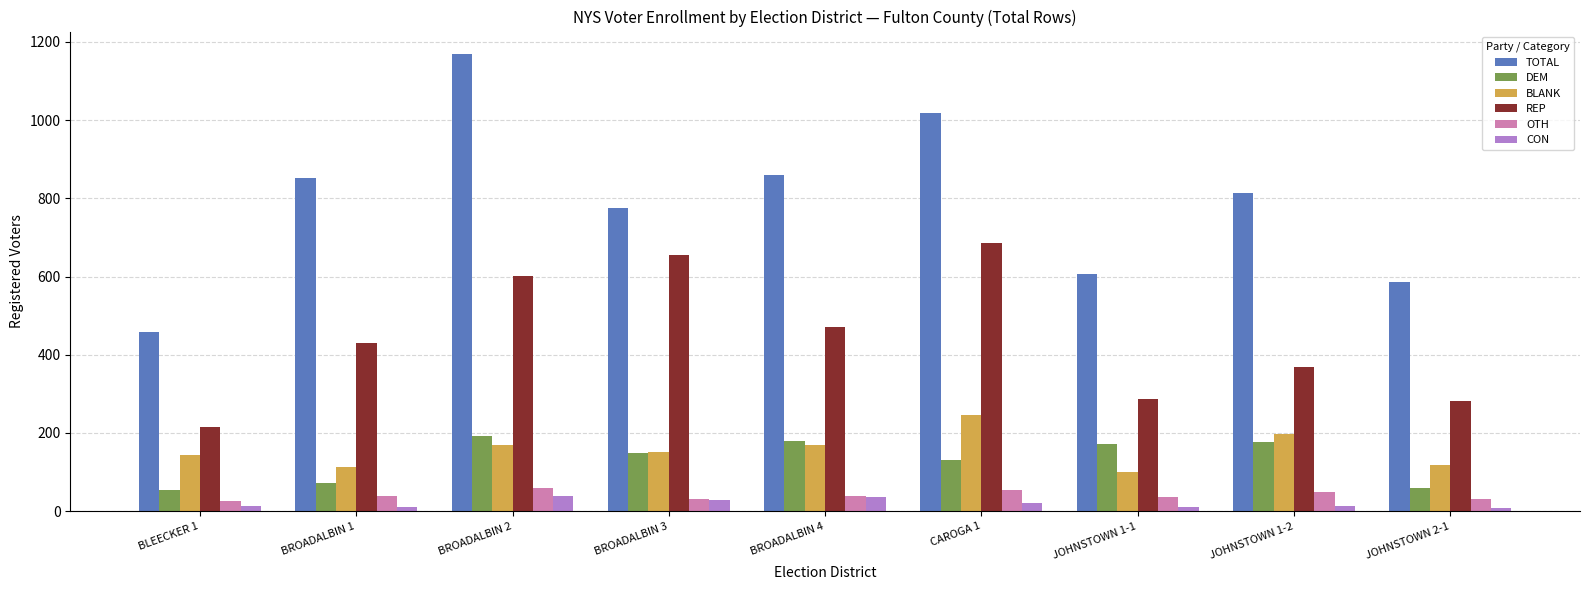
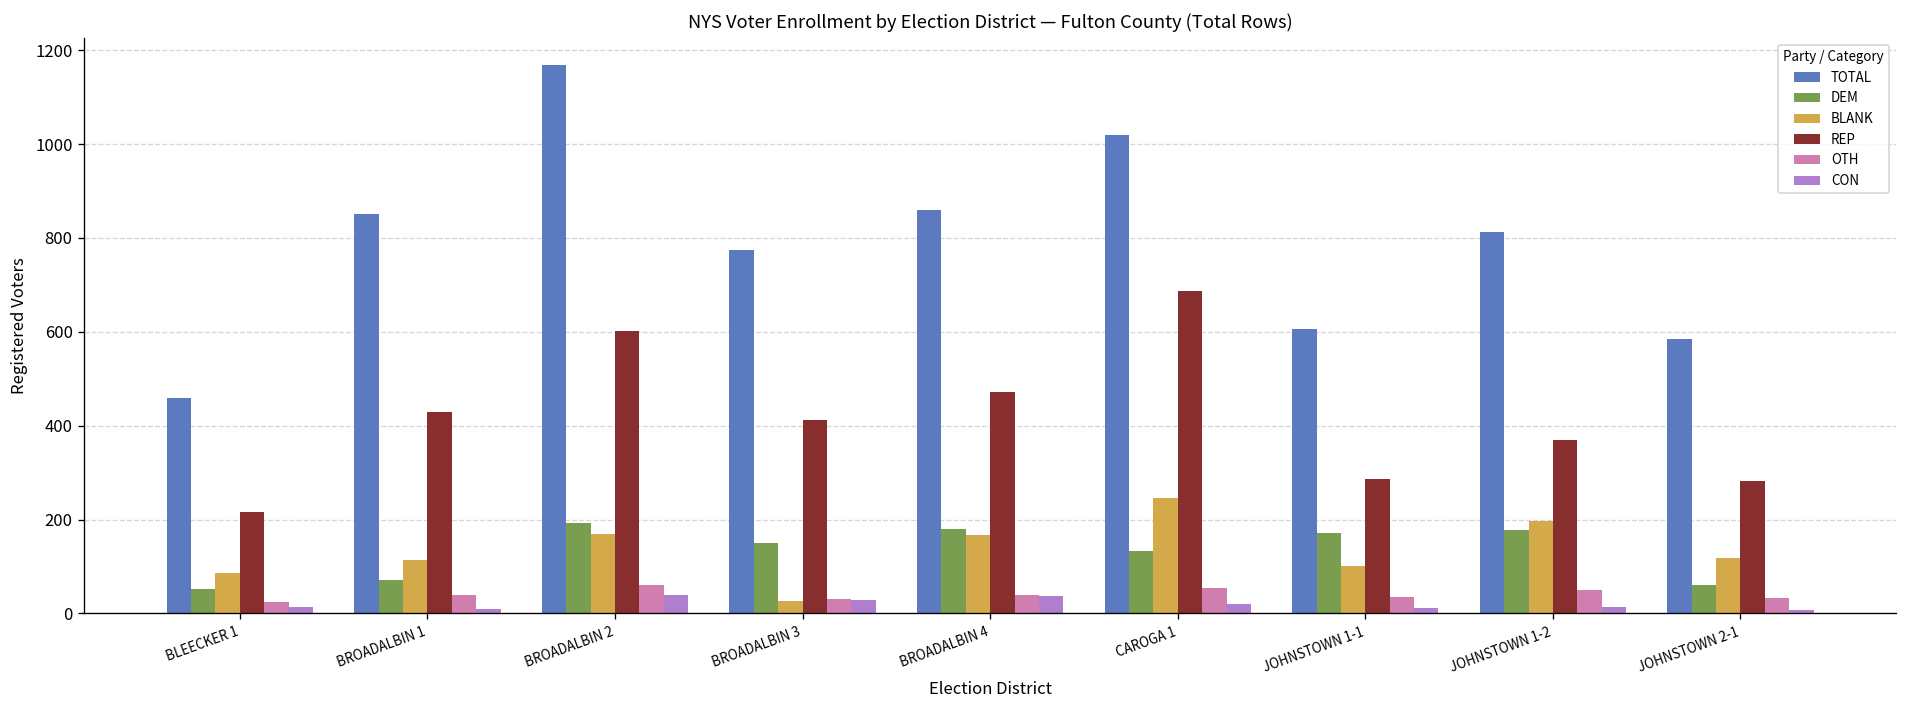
  {
    "TOTAL": {
      "BLEECKER 1": 460,
      "BROADALBIN 1": 850,
      "BROADALBIN 2": 1170,
      "BROADALBIN 3": 780,
      "BROADALBIN 4": 860,
      "CAROGA 1": 1020,
      "JOHNSTOWN 1-1": 610,
      "JOHNSTOWN 1-2": 810,
      "JOHNSTOWN 2-1": 590
    },
    "DEM": {
      "BLEECKER 1": 50,
      "BROADALBIN 1": 70,
      "BROADALBIN 2": 190,
      "BROADALBIN 3": 150,
      "BROADALBIN 4": 180,
      "CAROGA 1": 130,
      "JOHNSTOWN 1-1": 170,
      "JOHNSTOWN 1-2": 180,
      "JOHNSTOWN 2-1": 60
    },
    "BLANK": {
-     "BLEECKER 1": 140,
+     "BLEECKER 1": 90,
      "BROADALBIN 1": 110,
      "BROADALBIN 2": 170,
-     "BROADALBIN 3": 150,
+     "BROADALBIN 3": 30,
      "BROADALBIN 4": 170,
      "CAROGA 1": 250,
      "JOHNSTOWN 1-1": 100,
      "JOHNSTOWN 1-2": 200,
      "JOHNSTOWN 2-1": 120
    },
    "REP": {
      "BLEECKER 1": 220,
      "BROADALBIN 1": 430,
      "BROADALBIN 2": 600,
-     "BROADALBIN 3": 650,
+     "BROADALBIN 3": 410,
      "BROADALBIN 4": 470,
      "CAROGA 1": 690,
      "JOHNSTOWN 1-1": 290,
      "JOHNSTOWN 1-2": 370,
      "JOHNSTOWN 2-1": 280
    }
  }
